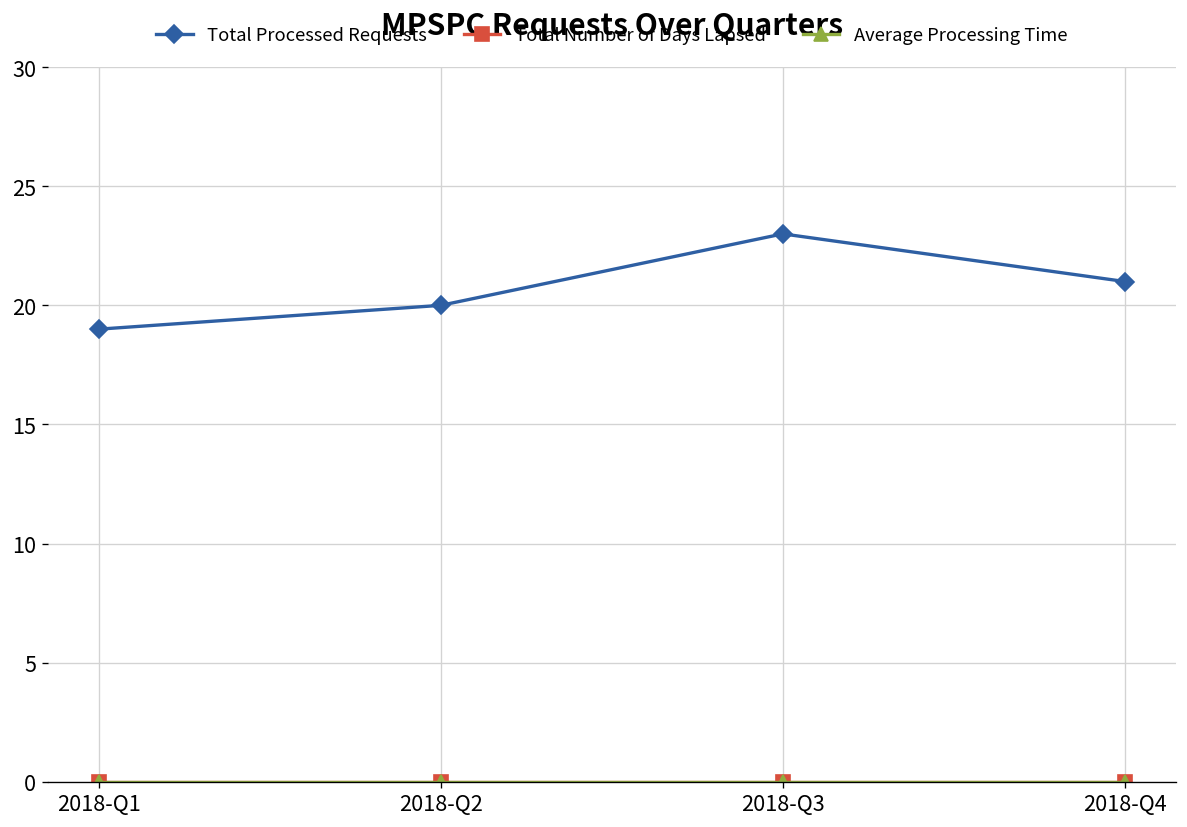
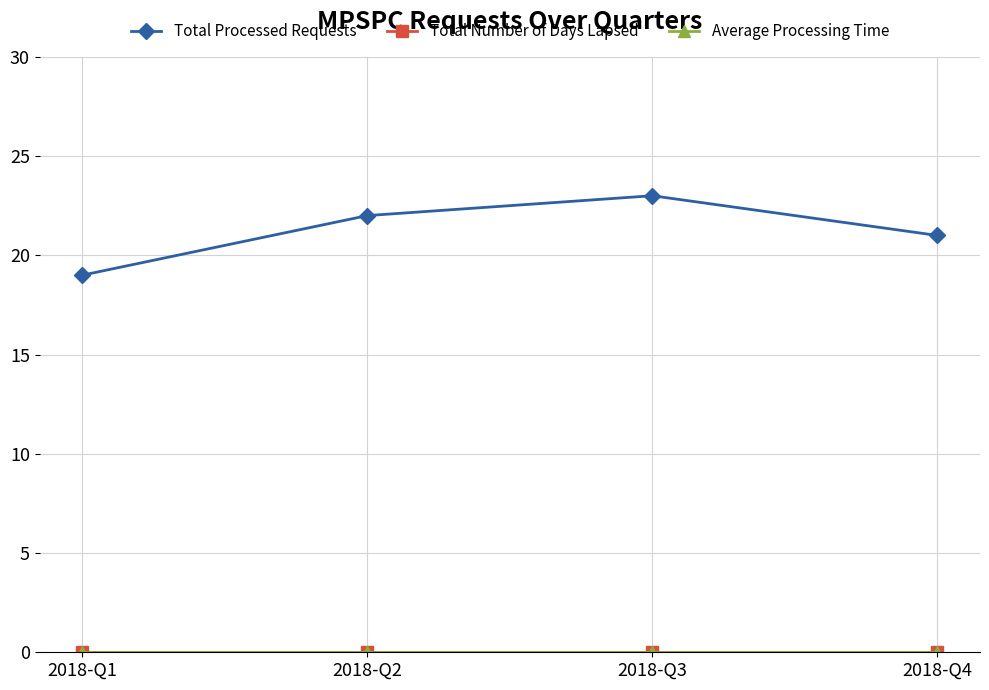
  {
    "Total Processed Requests": {
      "2018-Q1": 19,
-     "2018-Q2": 20,
+     "2018-Q2": 22,
      "2018-Q3": 23,
      "2018-Q4": 21
    },
    "Average Processing Time": {
      "2018-Q1": 0,
      "2018-Q2": 0,
      "2018-Q3": 0,
      "2018-Q4": 0
    }
  }
